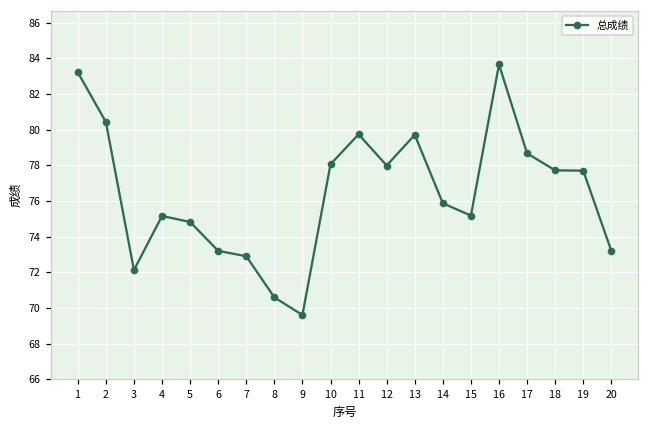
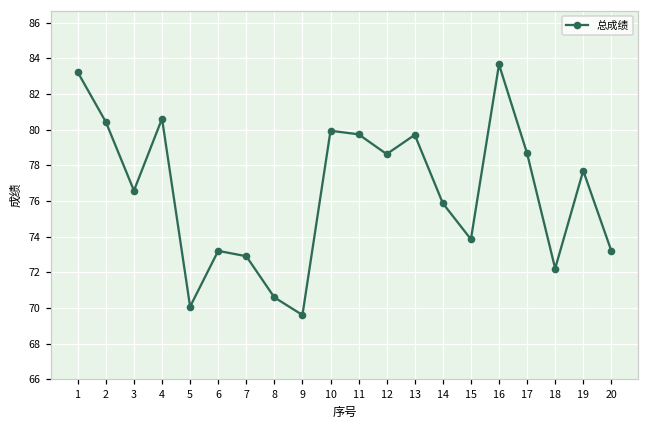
  {
    "1": 83.2,
    "2": 80.4,
-   "3": 72.1,
-   "4": 75.2,
-   "5": 74.8,
+   "3": 76.6,
+   "4": 80.6,
+   "5": 70.1,
    "6": 73.2,
    "7": 72.9,
    "8": 70.6,
    "9": 69.6,
-   "10": 78.1,
+   "10": 79.9,
    "11": 79.7,
-   "12": 78.0,
+   "12": 78.6,
    "13": 79.7,
    "14": 75.9,
-   "15": 75.2,
+   "15": 73.9,
    "16": 83.7,
    "17": 78.7,
-   "18": 77.7,
+   "18": 72.2,
    "19": 77.7,
    "20": 73.2
  }
